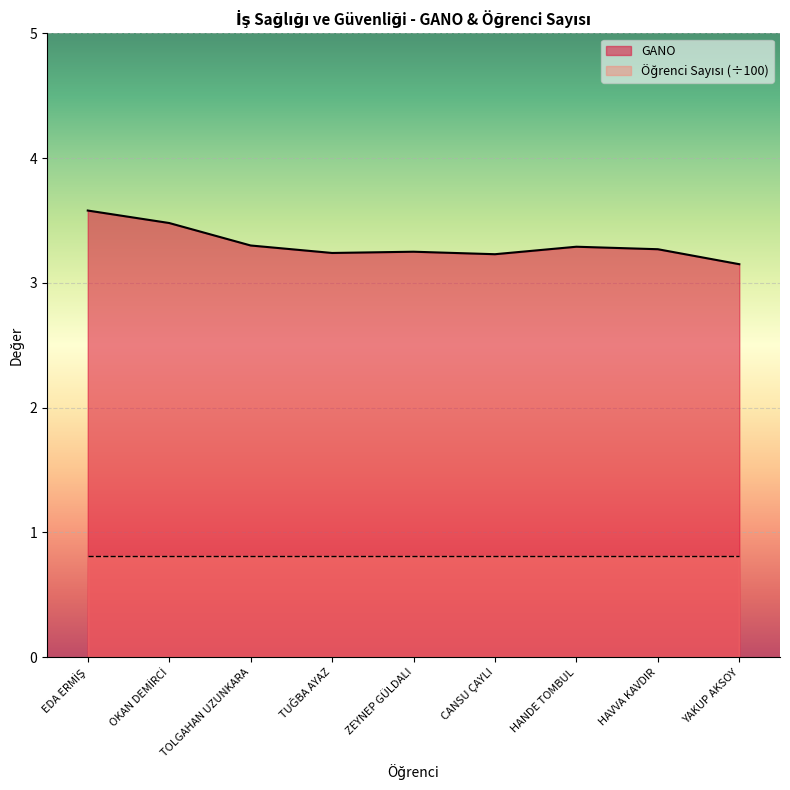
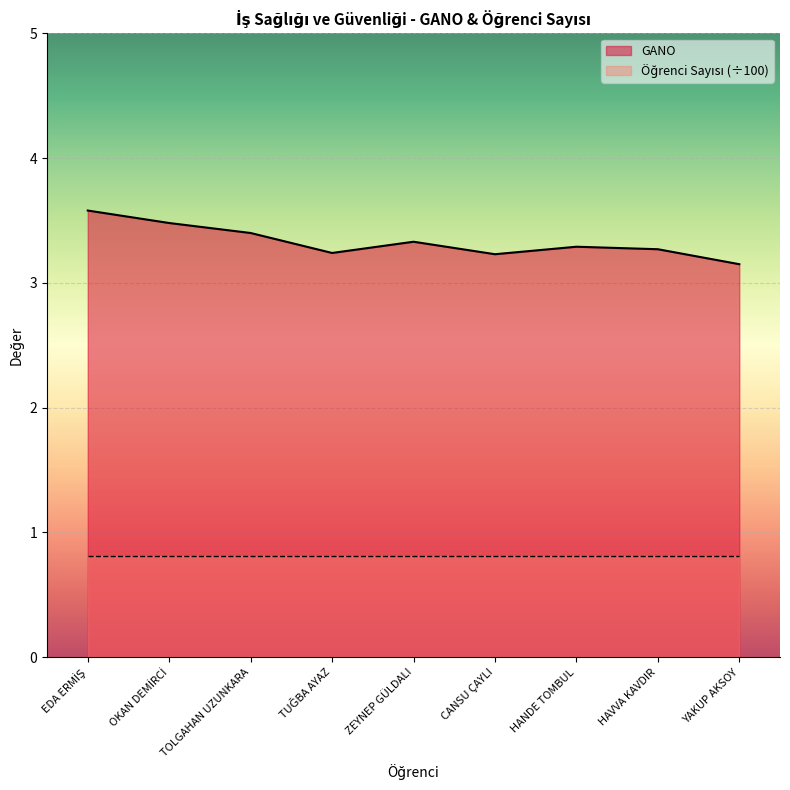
  {
    "GANO": {
      "EDA ERMİŞ": 3.58,
      "OKAN DEMİRCİ": 3.48,
-     "TOLGAHAN UZUNKARA": 3.3,
+     "TOLGAHAN UZUNKARA": 3.4,
      "TUĞBA AYAZ": 3.24,
-     "ZEYNEP GÜLDALI": 3.25,
+     "ZEYNEP GÜLDALI": 3.33,
      "CANSU ÇAYLI": 3.23,
      "HANDE TOMBUL": 3.29,
      "HAVVA KAVDIR": 3.27,
      "YAKUP AKSOY": 3.15
    },
    "Öğrenci Sayısı (÷100)": {
      "EDA ERMİŞ": 0.81,
      "OKAN DEMİRCİ": 0.81,
      "TOLGAHAN UZUNKARA": 0.81,
      "TUĞBA AYAZ": 0.81,
      "ZEYNEP GÜLDALI": 0.81,
      "CANSU ÇAYLI": 0.81,
      "HANDE TOMBUL": 0.81,
      "HAVVA KAVDIR": 0.81,
      "YAKUP AKSOY": 0.81
    }
  }
